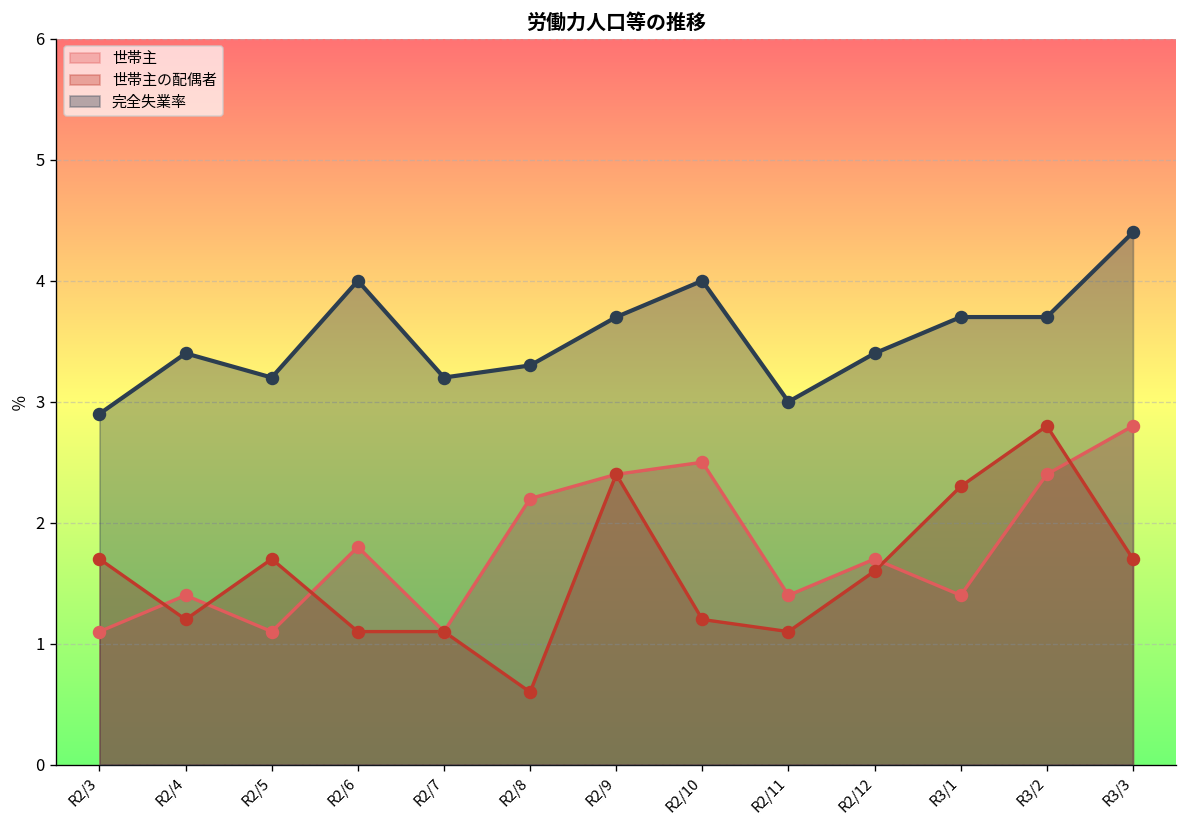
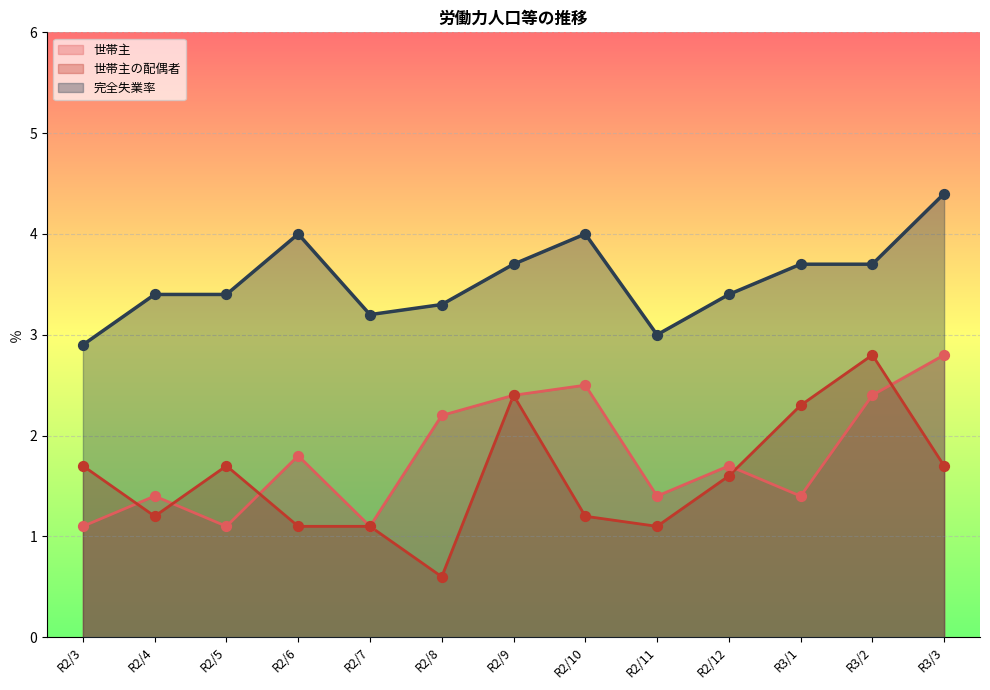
  {
    "完全失業率": {
      "R2/3": 2.9,
      "R2/4": 3.4,
-     "R2/5": 3.2,
+     "R2/5": 3.4,
      "R2/6": 4.0,
      "R2/7": 3.2,
      "R2/8": 3.3,
      "R2/9": 3.7,
      "R2/10": 4.0,
      "R2/11": 3.0,
      "R2/12": 3.4,
      "R3/1": 3.7,
      "R3/2": 3.7,
      "R3/3": 4.4
    }
  }
